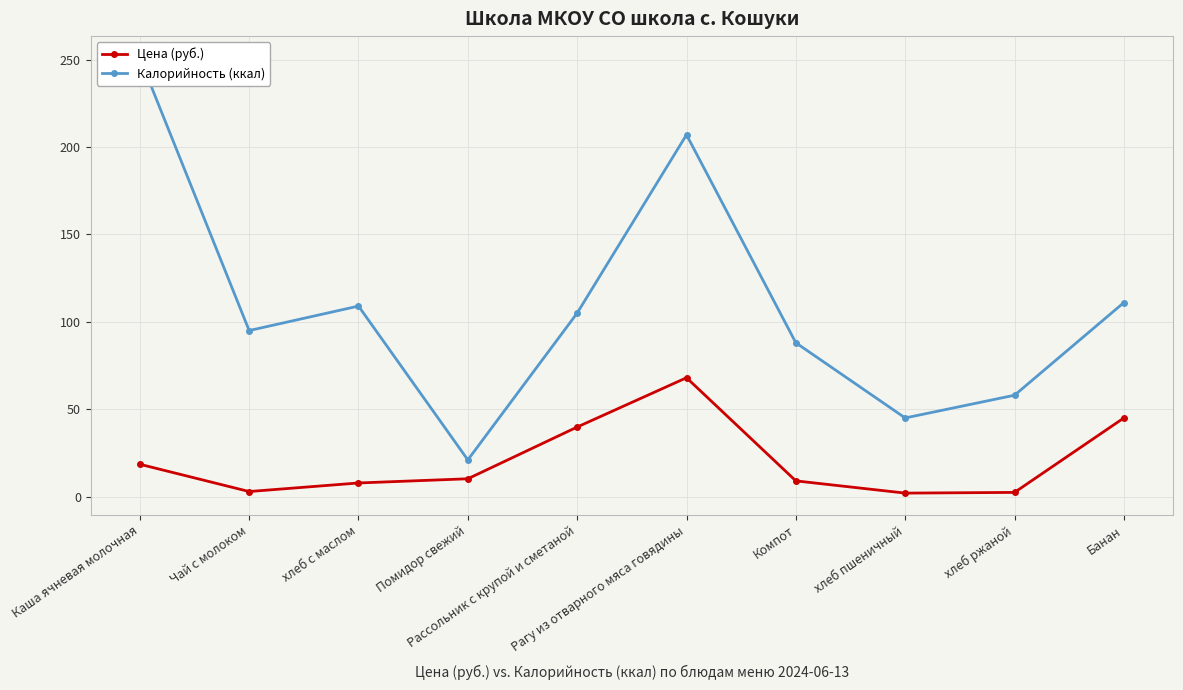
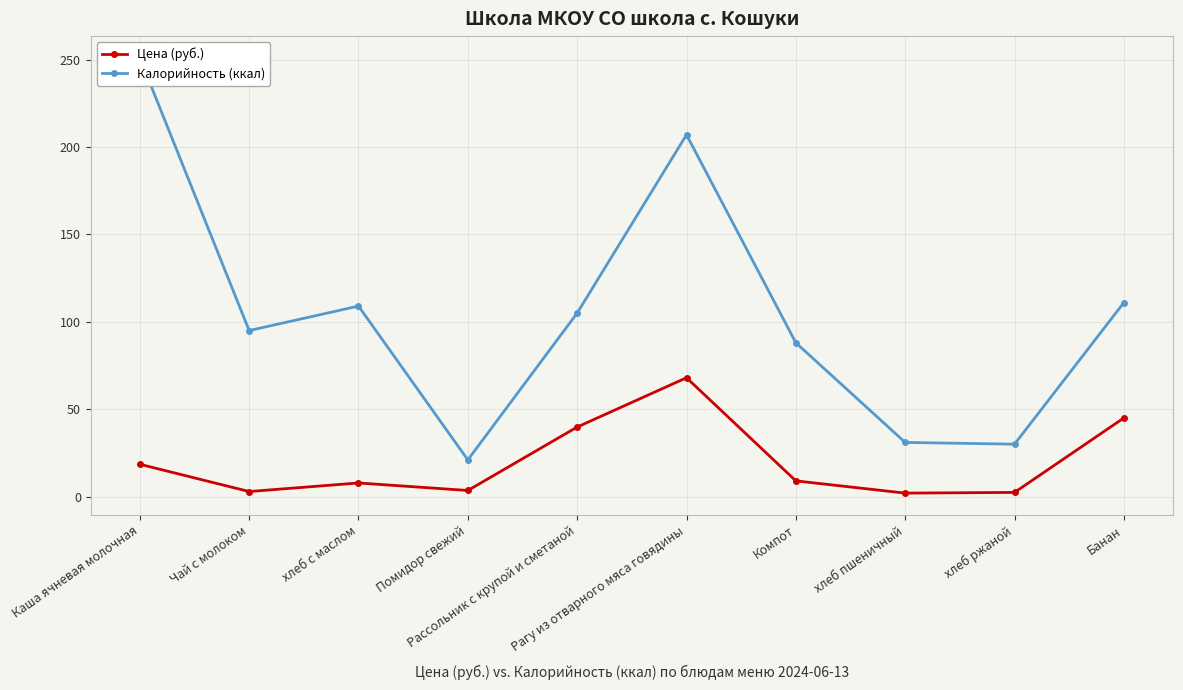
  {
    "Цена (руб.)": {
      "Каша ячневая молочная": 19,
      "Чай с молоком": 3,
      "хлеб с маслом": 8,
-     "Помидор свежий": 10,
+     "Помидор свежий": 4,
      "Рассольник с крупой и сметаной": 40,
      "Рагу из отварного мяса говядины": 68,
      "Компот": 9,
      "хлеб пшеничный": 2,
      "хлеб ржаной": 2,
      "Банан": 45
    },
    "Калорийность (ккал)": {
      "Чай с молоком": 95,
      "хлеб с маслом": 109,
      "Помидор свежий": 21,
      "Рассольник с крупой и сметаной": 105,
      "Рагу из отварного мяса говядины": 207,
      "Компот": 88,
-     "хлеб пшеничный": 45,
-     "хлеб ржаной": 58,
+     "хлеб пшеничный": 31,
+     "хлеб ржаной": 30,
      "Банан": 111
    }
  }
